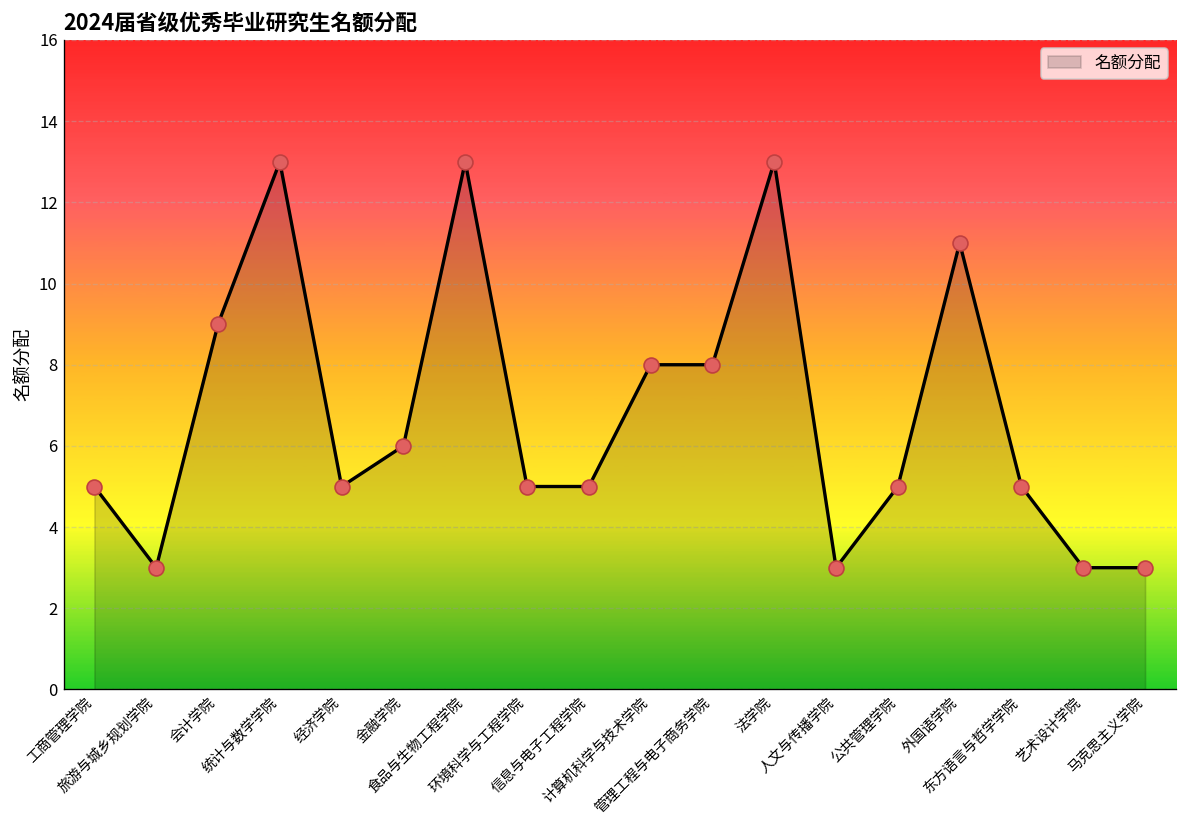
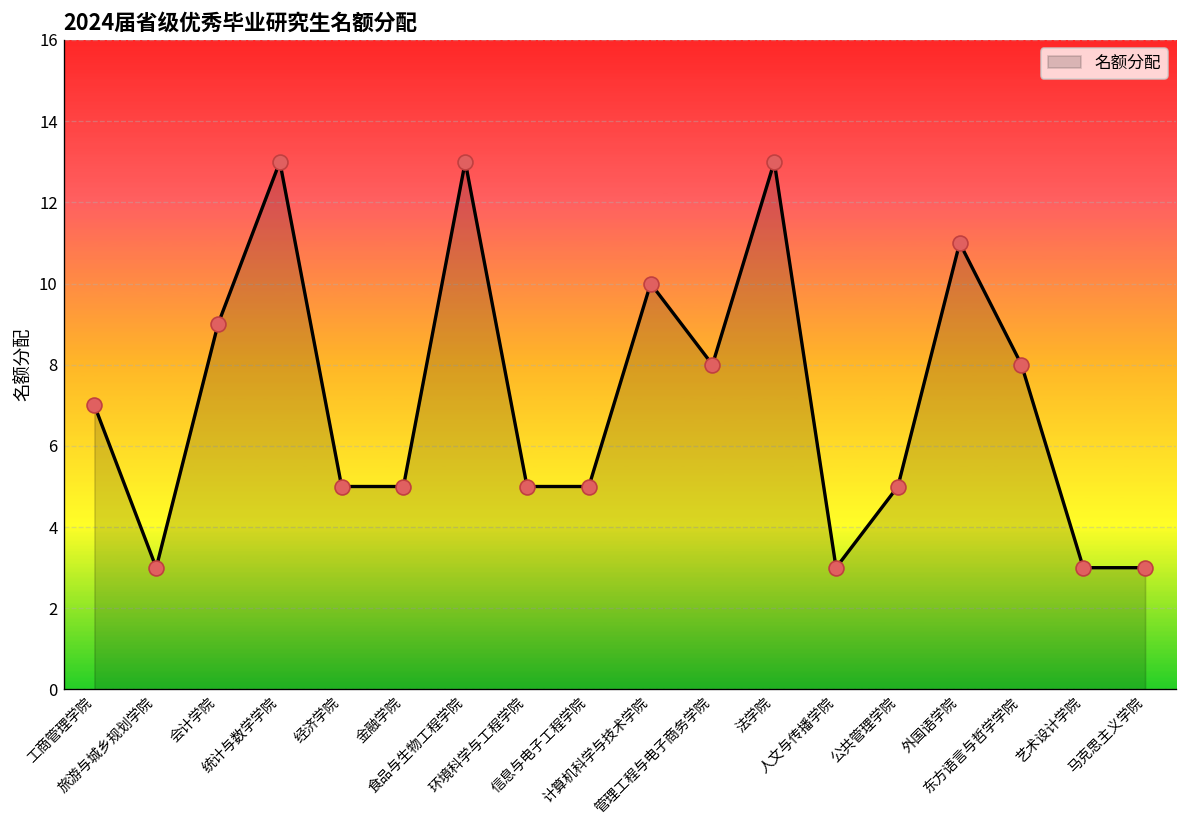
  {
-   "工商管理学院": 5,
+   "工商管理学院": 7,
    "旅游与城乡规划学院": 3,
    "会计学院": 9,
    "统计与数学学院": 13,
    "经济学院": 5,
-   "金融学院": 6,
+   "金融学院": 5,
    "食品与生物工程学院": 13,
    "环境科学与工程学院": 5,
    "信息与电子工程学院": 5,
-   "计算机科学与技术学院": 8,
+   "计算机科学与技术学院": 10,
    "管理工程与电子商务学院": 8,
    "法学院": 13,
    "人文与传播学院": 3,
    "公共管理学院": 5,
    "外国语学院": 11,
-   "东方语言与哲学学院": 5,
+   "东方语言与哲学学院": 8,
    "艺术设计学院": 3,
    "马克思主义学院": 3
  }
